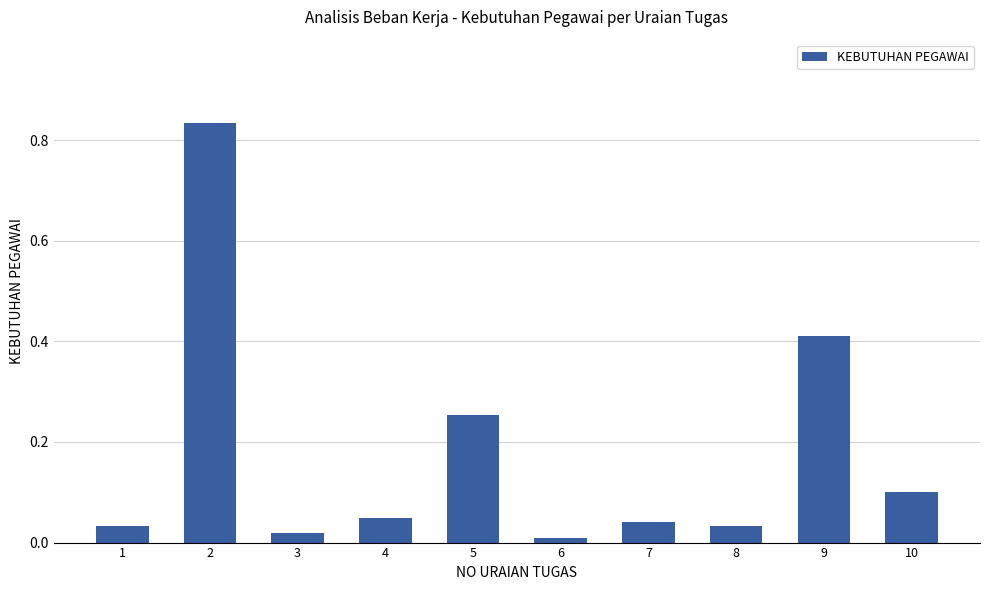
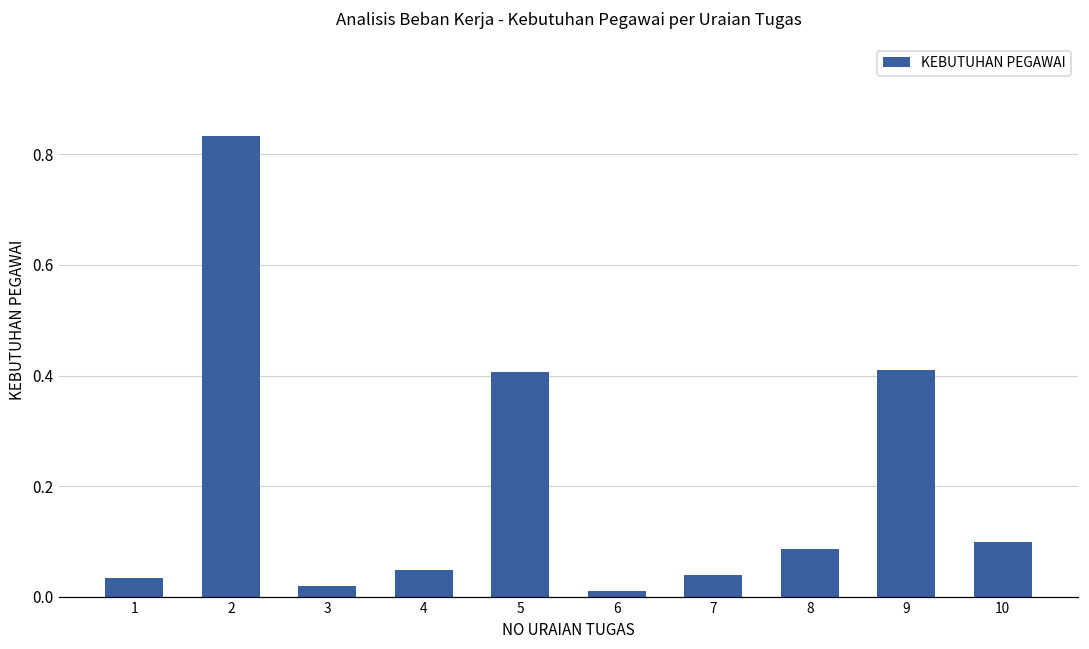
  {
    "1": 0.03,
    "2": 0.83,
    "3": 0.02,
    "4": 0.05,
-   "5": 0.25,
+   "5": 0.41,
    "6": 0.01,
    "7": 0.04,
-   "8": 0.03,
+   "8": 0.09,
    "9": 0.41,
    "10": 0.10
  }
